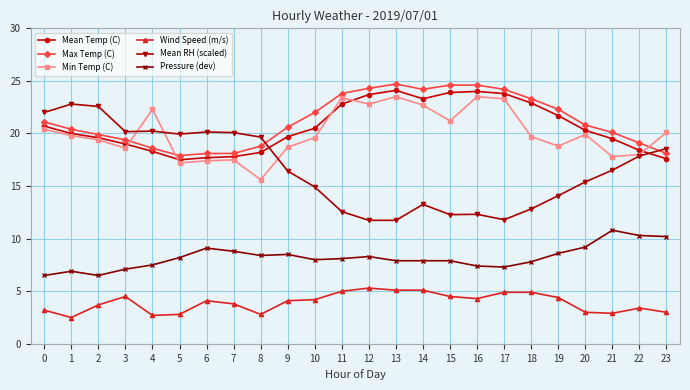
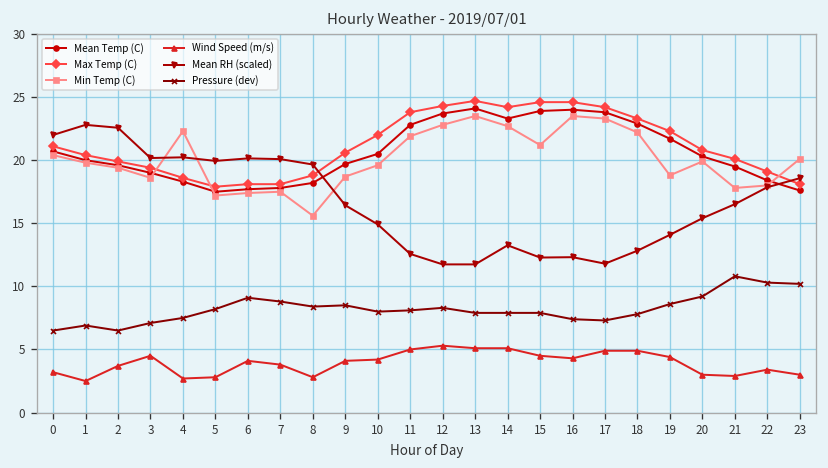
  {
    "Min Temp (C)": {
      "0": 20.4,
      "3": 18.6,
      "4": 22.3,
      "5": 17.2,
      "6": 17.4,
      "7": 17.5,
      "8": 15.6,
      "9": 18.7,
      "10": 19.6,
-     "11": 23.4,
+     "11": 21.9,
      "12": 22.8,
      "13": 23.5,
      "14": 22.7,
      "15": 21.2,
      "16": 23.5,
      "17": 23.3,
-     "18": 19.7,
+     "18": 22.2,
      "19": 18.8,
      "20": 19.9,
      "21": 17.8,
      "23": 20.1
    }
  }
